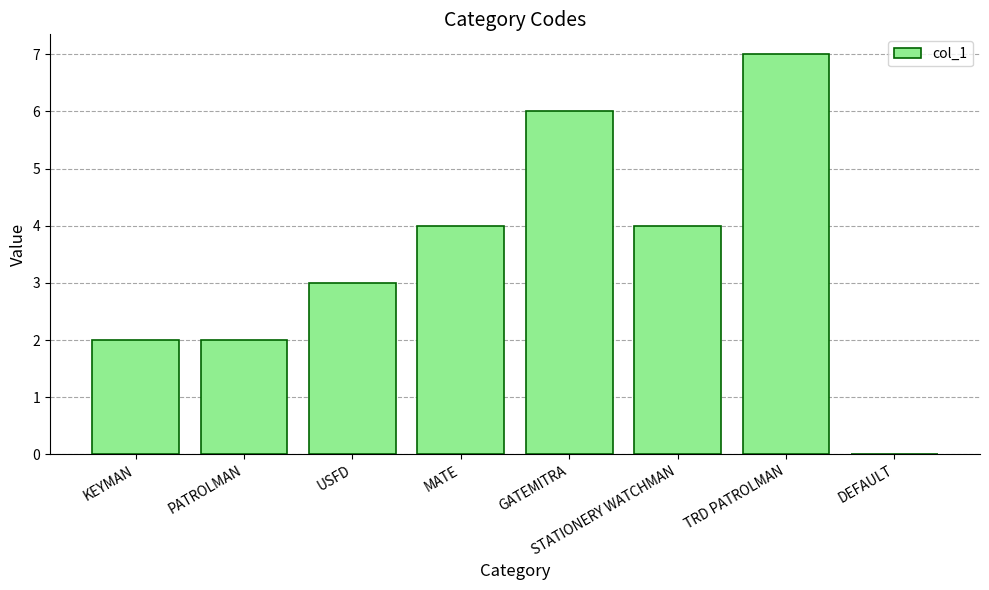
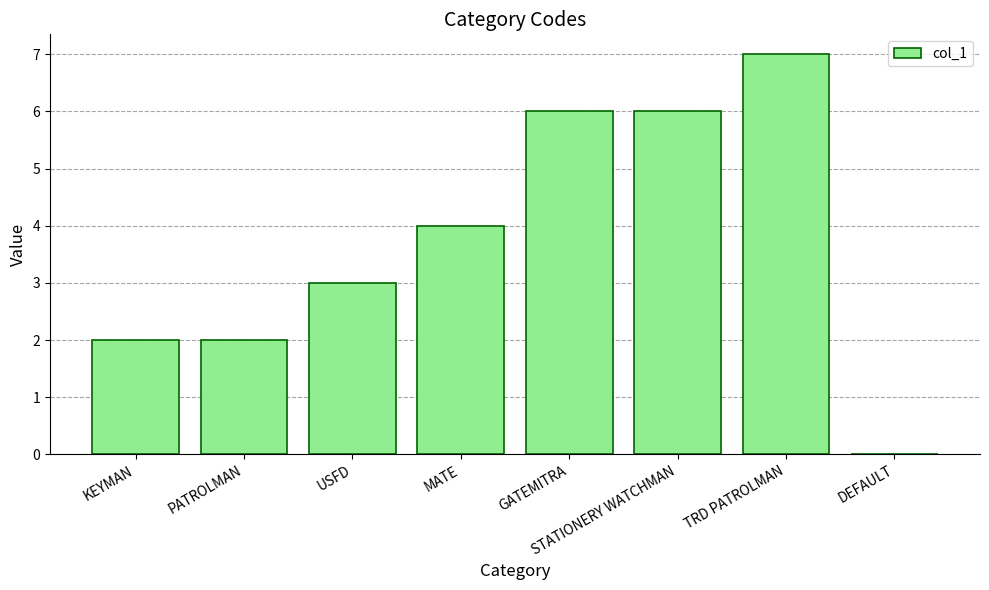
  {
    "KEYMAN": 2,
    "PATROLMAN": 2,
    "USFD": 3,
    "MATE": 4,
    "GATEMITRA": 6,
-   "STATIONERY WATCHMAN": 4,
+   "STATIONERY WATCHMAN": 6,
    "TRD PATROLMAN": 7,
    "DEFAULT": 0
  }
